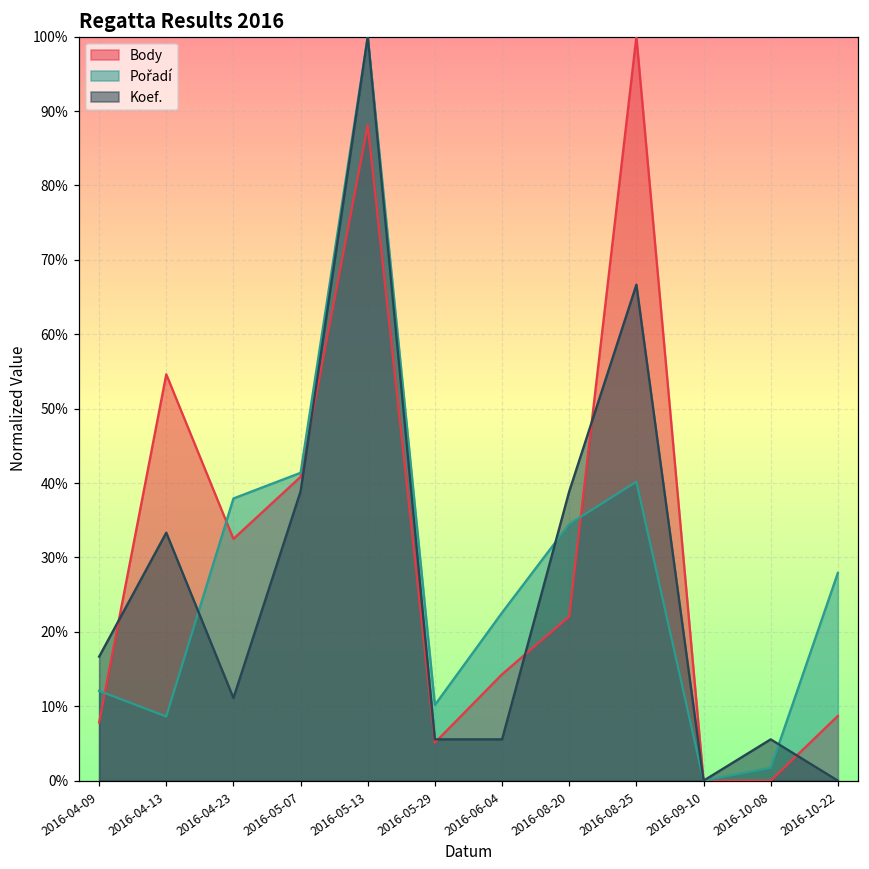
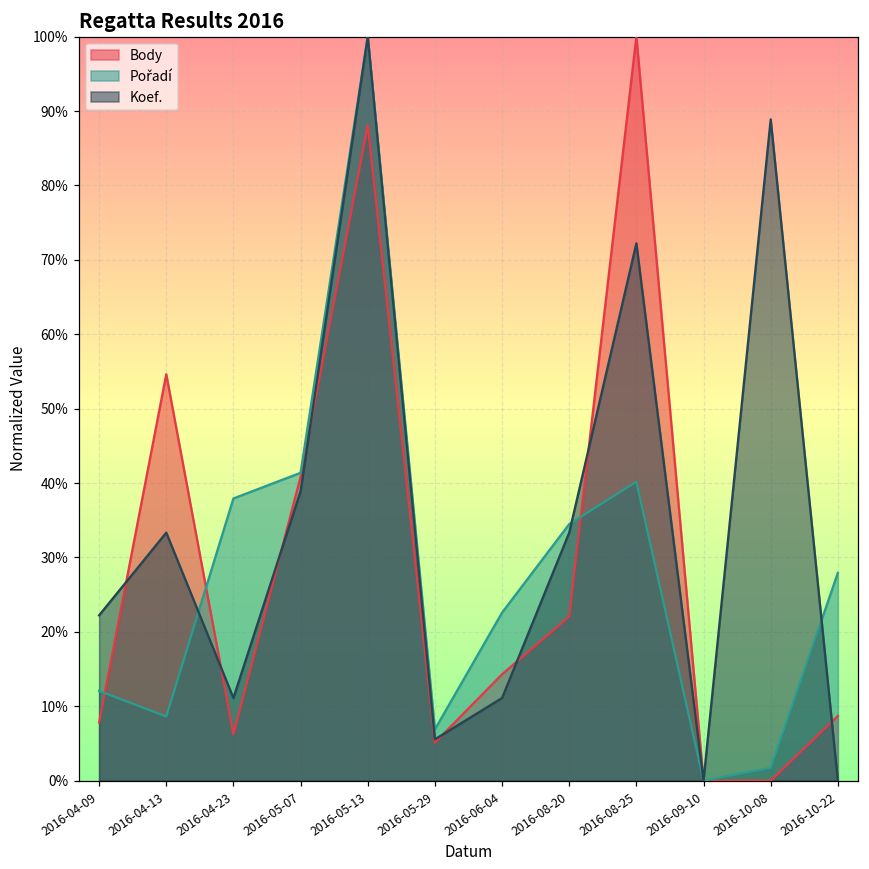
  {
    "Body": {
      "2016-04-09": "8%",
      "2016-04-13": "55%",
-     "2016-04-23": "32%",
+     "2016-04-23": "6%",
      "2016-05-07": "41%",
      "2016-05-13": "88%",
      "2016-05-29": "5%",
      "2016-06-04": "14%",
      "2016-08-20": "22%",
      "2016-08-25": "100%",
      "2016-10-08": "0%",
      "2016-10-22": "9%"
    },
    "Pořadí": {
      "2016-04-09": "12%",
      "2016-04-13": "9%",
      "2016-04-23": "38%",
      "2016-05-07": "41%",
-     "2016-05-29": "10%",
+     "2016-05-29": "7%",
      "2016-06-04": "23%",
      "2016-08-20": "34%",
      "2016-08-25": "40%",
      "2016-10-08": "2%",
      "2016-10-22": "28%"
    },
    "Koef.": {
-     "2016-04-09": "17%",
+     "2016-04-09": "22%",
      "2016-04-13": "33%",
      "2016-04-23": "11%",
      "2016-05-07": "39%",
      "2016-05-29": "6%",
-     "2016-06-04": "6%",
-     "2016-08-20": "39%",
-     "2016-08-25": "67%",
-     "2016-10-08": "6%",
+     "2016-06-04": "11%",
+     "2016-08-20": "33%",
+     "2016-08-25": "72%",
+     "2016-10-08": "89%",
      "2016-10-22": "0%"
    }
  }
